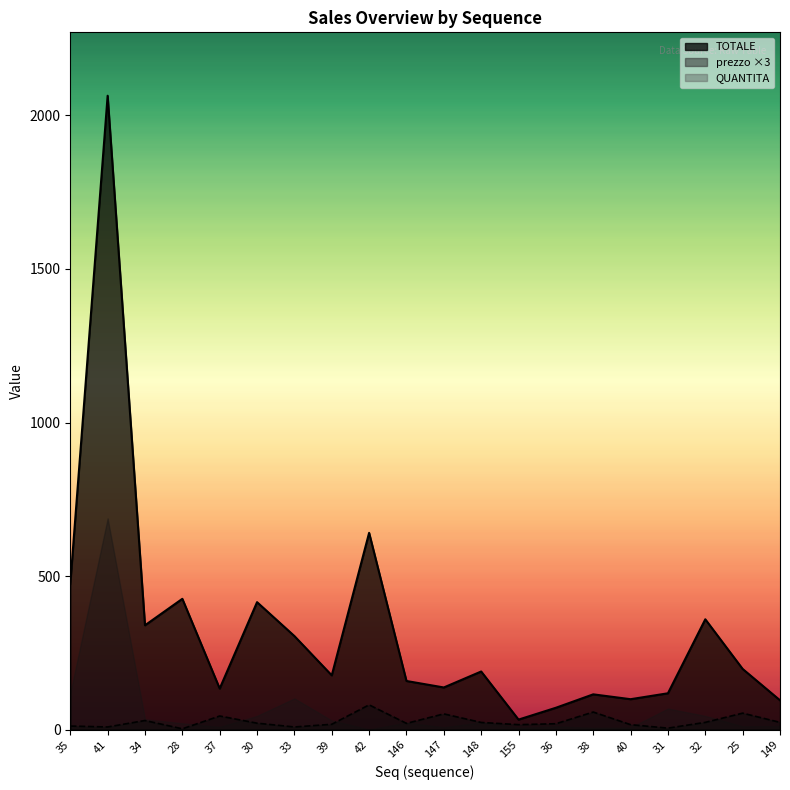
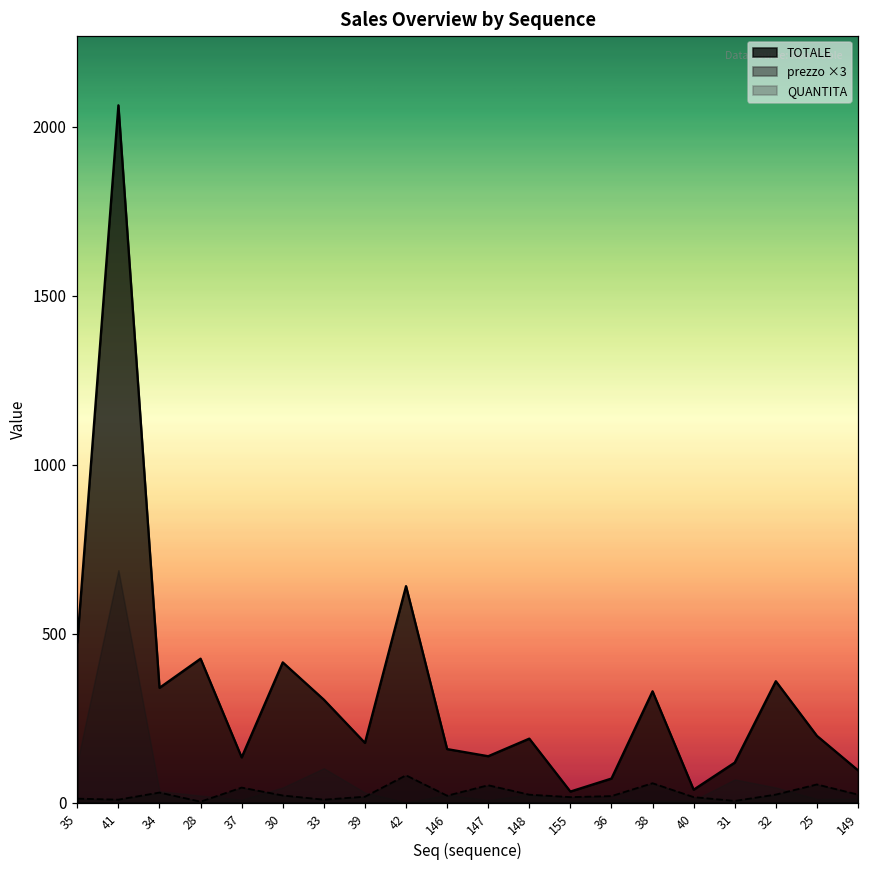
  {
    "TOTALE": {
      "35": 470,
      "41": 2060,
      "34": 340,
      "28": 430,
      "37": 130,
      "30": 420,
      "33": 300,
      "39": 180,
      "42": 640,
      "146": 160,
      "147": 140,
      "148": 190,
      "155": 30,
      "36": 70,
-     "38": 120,
-     "40": 100,
+     "38": 330,
+     "40": 40,
      "31": 120,
      "32": 360,
      "25": 200,
      "149": 100
    }
  }
